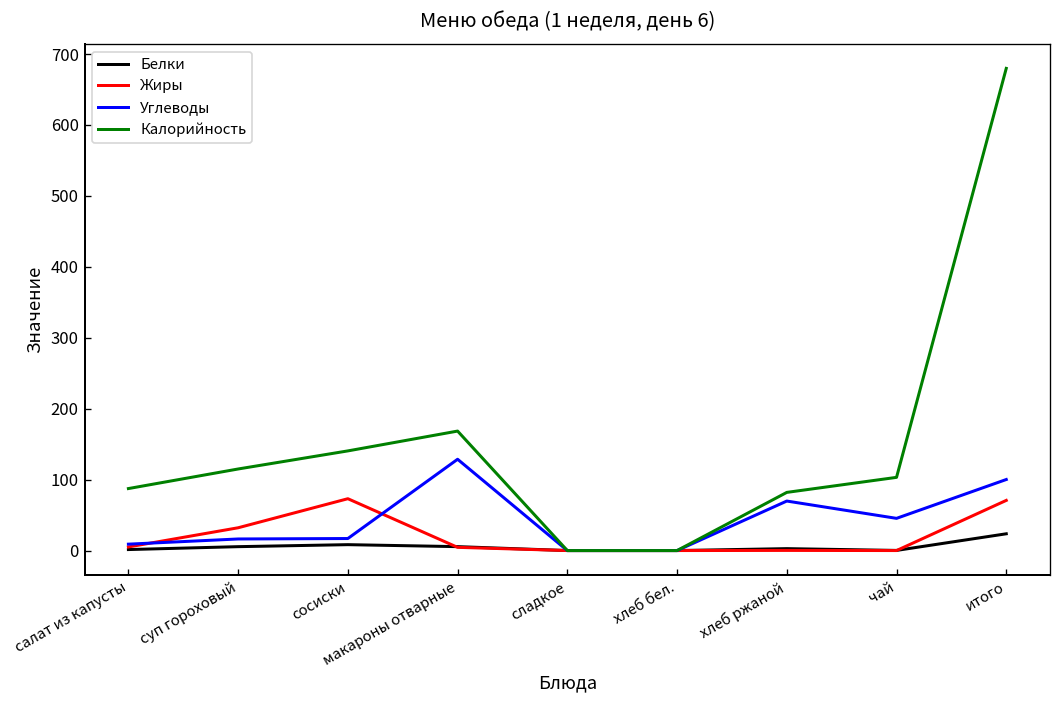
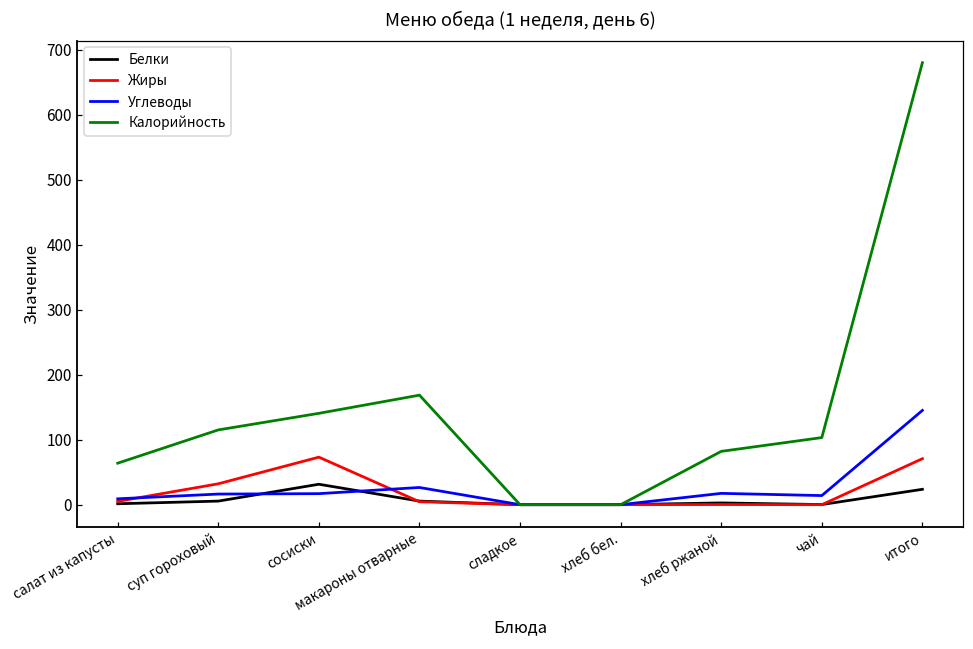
  {
    "Белки": {
      "суп гороховый": 10,
-     "сосиски": 10,
+     "сосиски": 30,
      "итого": 20
    },
    "Жиры": {
      "суп гороховый": 30,
      "сосиски": 70,
      "итого": 70
    },
    "Углеводы": {
      "суп гороховый": 20,
      "сосиски": 20,
-     "макароны отварные": 130,
-     "хлеб ржаной": 70,
-     "чай": 50,
-     "итого": 100
+     "макароны отварные": 30,
+     "хлеб ржаной": 20,
+     "чай": 10,
+     "итого": 140
    },
    "Калорийность": {
-     "салат из капусты": 90,
+     "салат из капусты": 60,
      "суп гороховый": 120,
      "сосиски": 140,
      "макароны отварные": 170,
      "хлеб ржаной": 80,
      "чай": 100,
      "итого": 680
    }
  }
